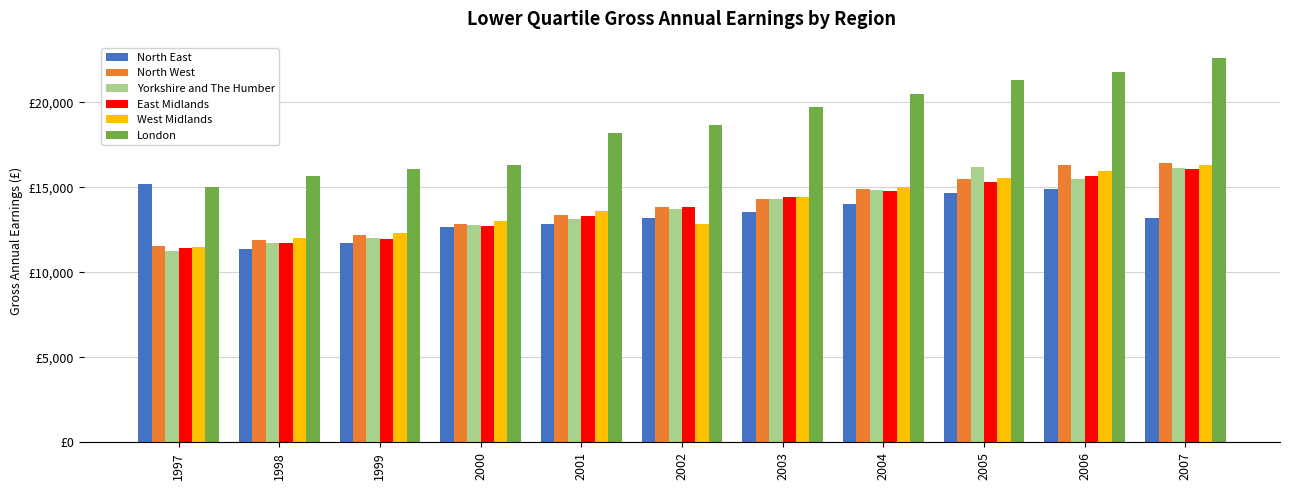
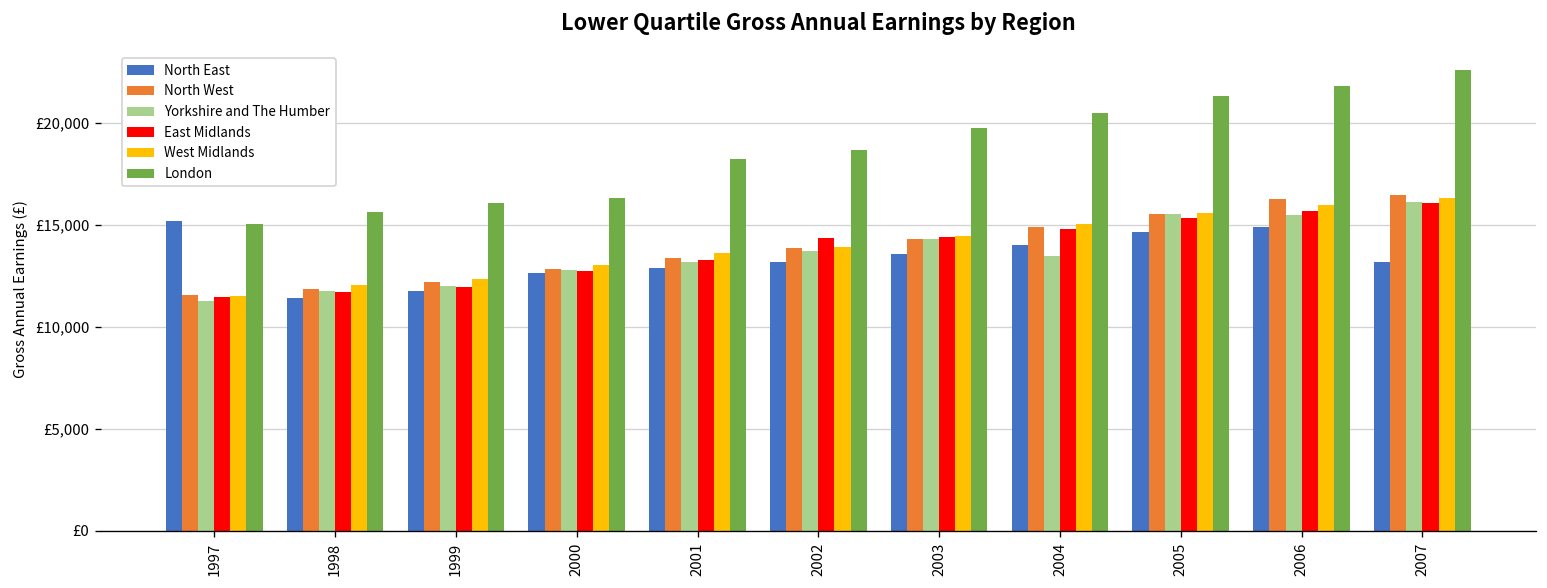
  {
    "North East": {
      "1997": "£15,200",
      "1998": "£11,400",
      "1999": "£11,700",
      "2000": "£12,700",
      "2001": "£12,900",
      "2002": "£13,200",
      "2003": "£13,600",
      "2004": "£14,000",
      "2005": "£14,700",
      "2006": "£14,900",
      "2007": "£13,200"
    },
    "North West": {
      "1997": "£11,500",
      "1998": "£11,900",
      "1999": "£12,200",
      "2000": "£12,900",
      "2001": "£13,400",
      "2002": "£13,900",
      "2003": "£14,300",
      "2004": "£14,900",
      "2005": "£15,500",
      "2006": "£16,300",
      "2007": "£16,400"
    },
    "Yorkshire and The Humber": {
      "1997": "£11,300",
      "1998": "£11,700",
      "1999": "£12,000",
      "2000": "£12,800",
      "2001": "£13,200",
      "2002": "£13,700",
      "2003": "£14,300",
-     "2004": "£14,900",
-     "2005": "£16,200",
+     "2004": "£13,500",
+     "2005": "£15,500",
      "2006": "£15,500",
      "2007": "£16,100"
    },
    "East Midlands": {
      "1997": "£11,400",
      "1998": "£11,700",
      "1999": "£12,000",
      "2000": "£12,700",
      "2001": "£13,300",
-     "2002": "£13,800",
+     "2002": "£14,300",
      "2003": "£14,400",
      "2004": "£14,800",
      "2005": "£15,300",
      "2006": "£15,700",
      "2007": "£16,100"
    },
    "West Midlands": {
      "1997": "£11,500",
      "1998": "£12,000",
      "1999": "£12,300",
      "2000": "£13,000",
      "2001": "£13,600",
-     "2002": "£12,900",
+     "2002": "£13,900",
      "2003": "£14,500",
      "2004": "£15,000",
      "2005": "£15,600",
      "2006": "£16,000",
      "2007": "£16,300"
    },
    "London": {
      "1997": "£15,000",
      "1998": "£15,700",
      "1999": "£16,100",
      "2000": "£16,300",
      "2001": "£18,200",
      "2002": "£18,700",
      "2003": "£19,800",
      "2004": "£20,500",
      "2005": "£21,300",
      "2006": "£21,800",
      "2007": "£22,600"
    }
  }
